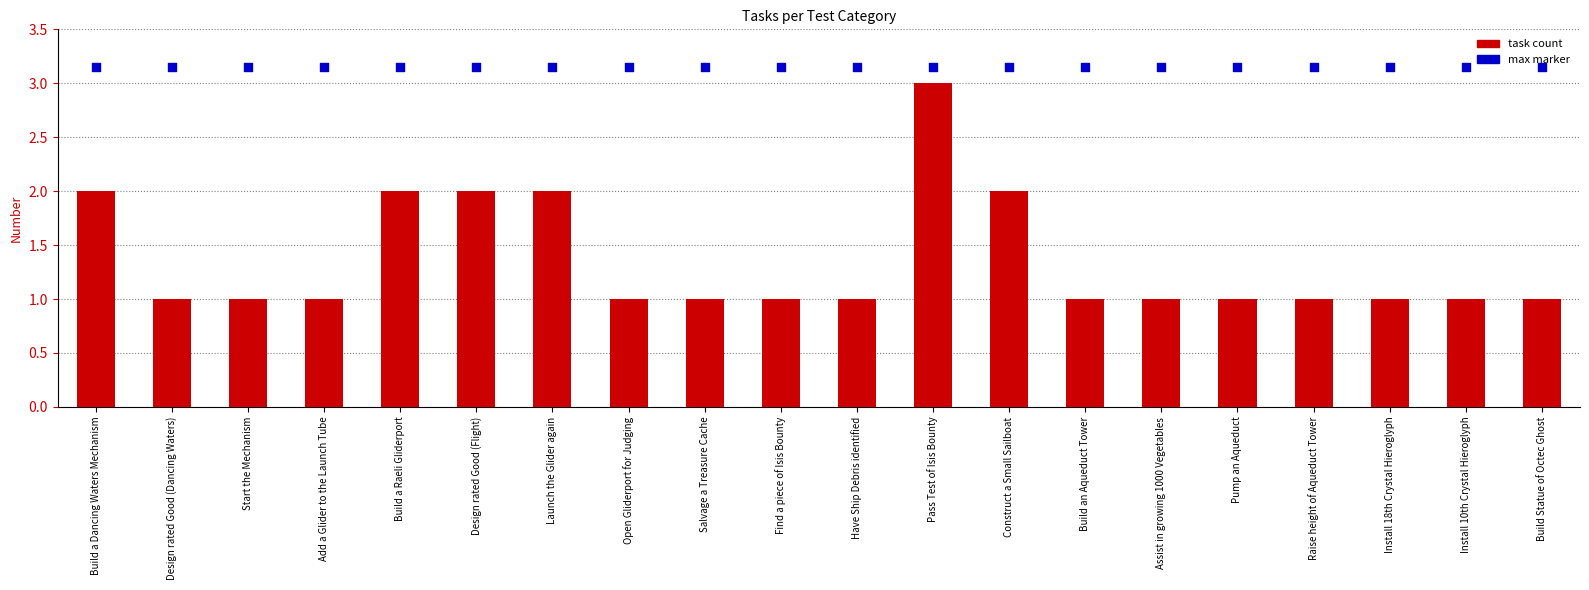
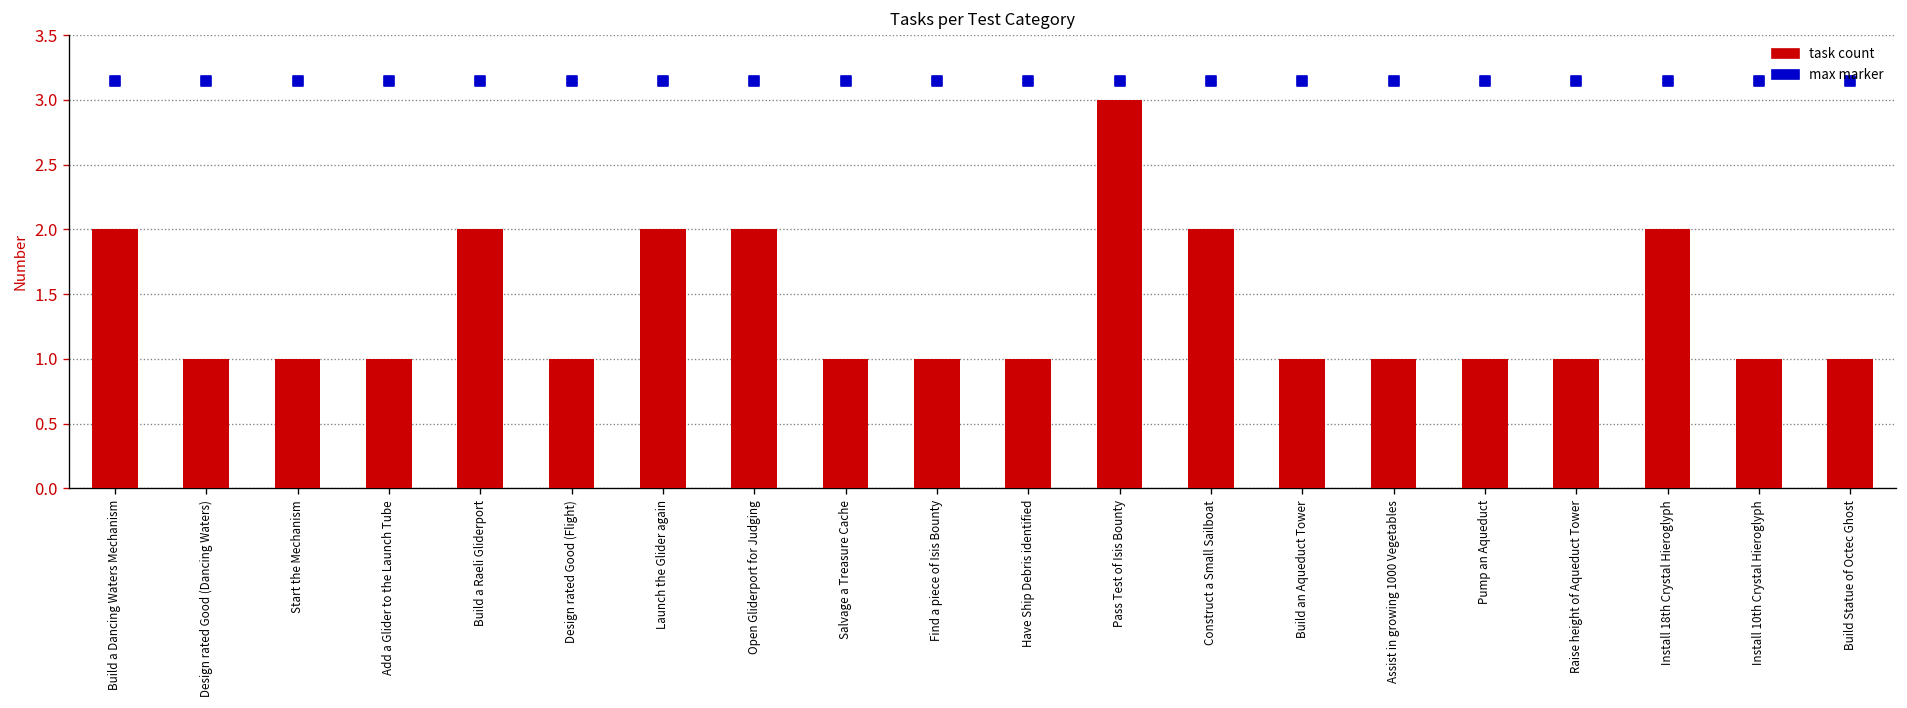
  {
    "task count": {
      "Build a Dancing Waters Mechanism": 2,
      "Design rated Good (Dancing Waters)": 1,
      "Start the Mechanism": 1,
      "Add a Glider to the Launch Tube": 1,
      "Build a Raeli Gliderport": 2,
-     "Design rated Good (Flight)": 2,
+     "Design rated Good (Flight)": 1,
      "Launch the Glider again": 2,
-     "Open Gliderport for Judging": 1,
+     "Open Gliderport for Judging": 2,
      "Salvage a Treasure Cache": 1,
      "Find a piece of Isis Bounty": 1,
      "Have Ship Debris identified": 1,
      "Pass Test of Isis Bounty": 3,
      "Construct a Small Sailboat": 2,
      "Build an Aqueduct Tower": 1,
      "Assist in growing 1000 Vegetables": 1,
      "Pump an Aqueduct": 1,
      "Raise height of Aqueduct Tower": 1,
-     "Install 18th Crystal Hieroglyph": 1,
+     "Install 18th Crystal Hieroglyph": 2,
      "Install 10th Crystal Hieroglyph": 1,
      "Build Statue of Octec Ghost": 1
    }
  }
